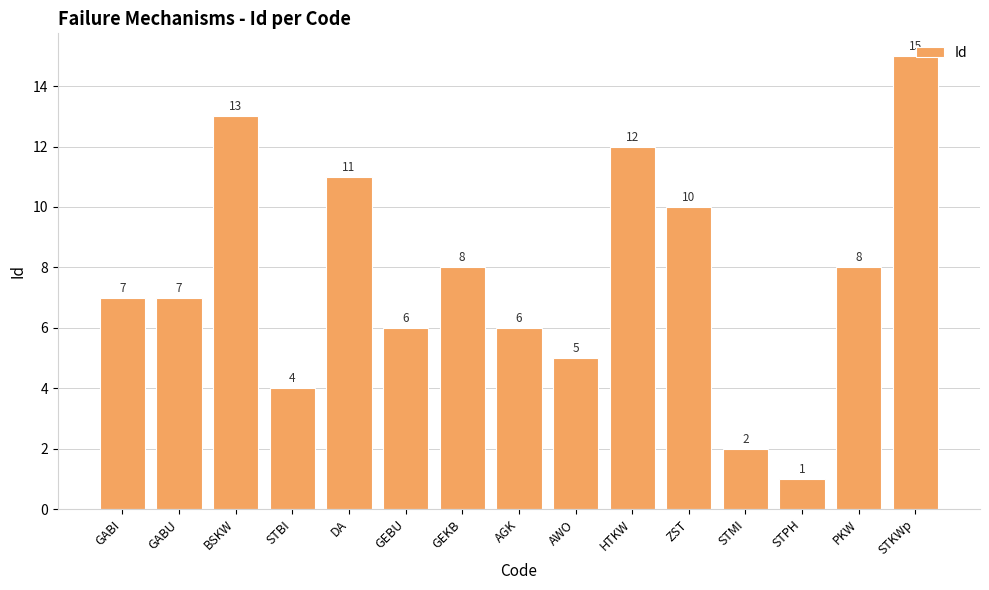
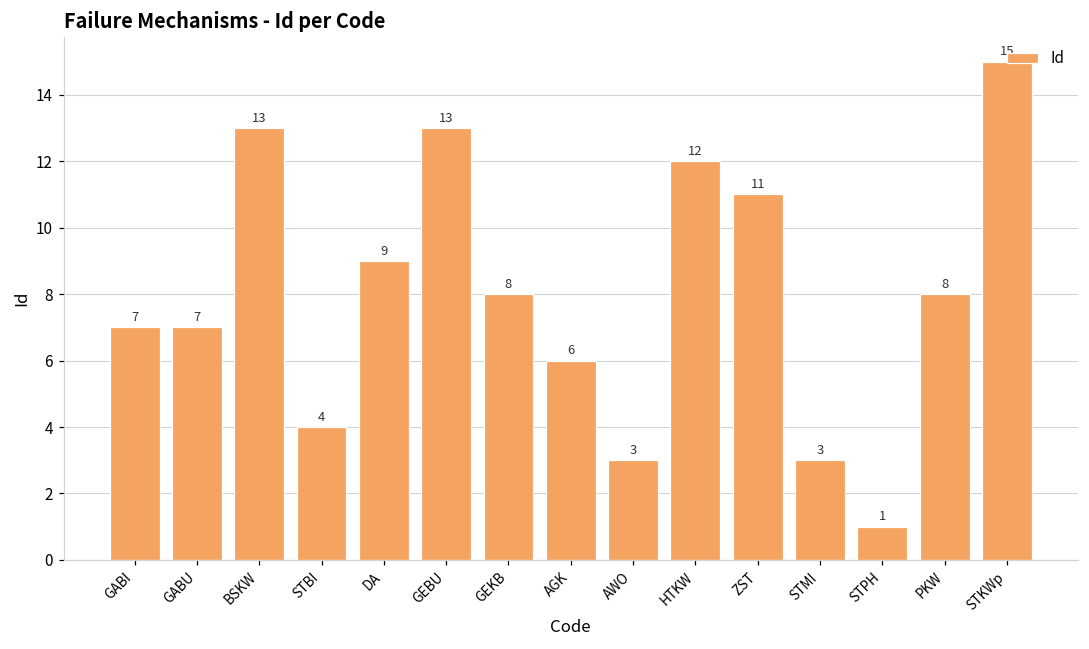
  {
    "GABI": 7,
    "GABU": 7,
    "BSKW": 13,
    "STBI": 4,
-   "DA": 11,
-   "GEBU": 6,
+   "DA": 9,
+   "GEBU": 13,
    "GEKB": 8,
    "AGK": 6,
-   "AWO": 5,
+   "AWO": 3,
    "HTKW": 12,
-   "ZST": 10,
-   "STMI": 2,
+   "ZST": 11,
+   "STMI": 3,
    "STPH": 1,
    "PKW": 8,
    "STKWp": 15
  }
